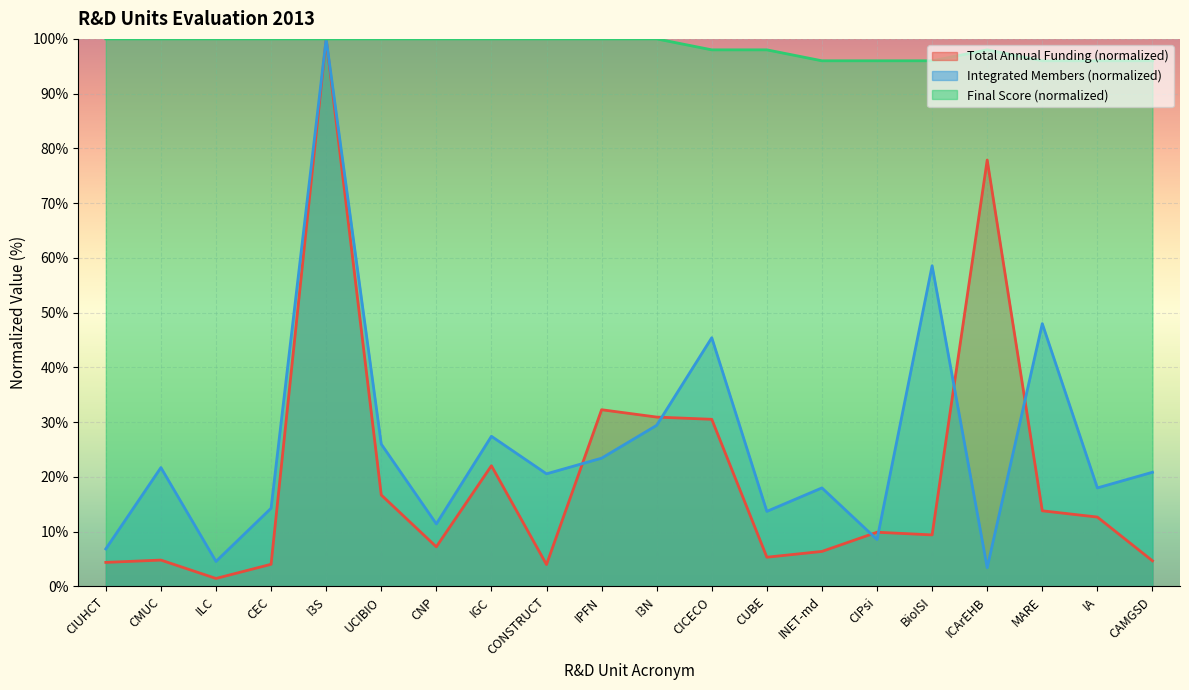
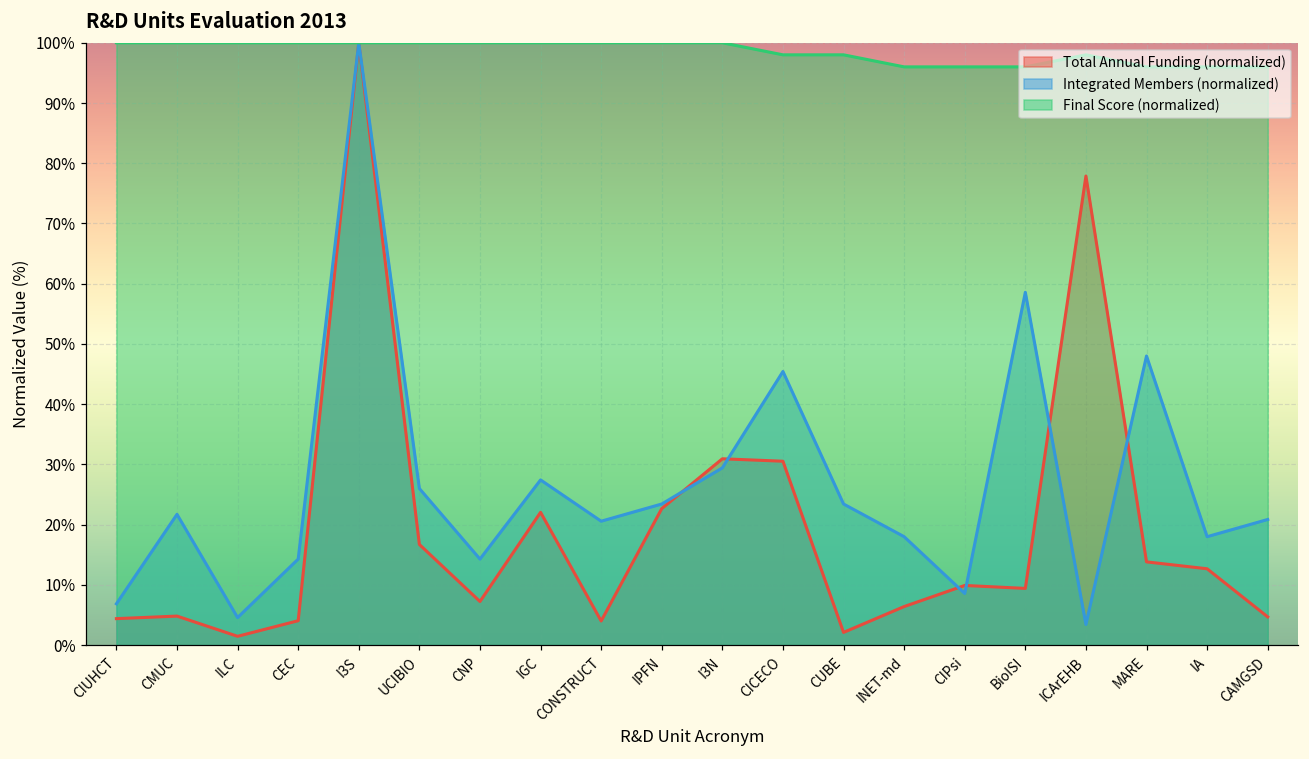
  {
    "Total Annual Funding (normalized)": {
      "CIUHCT": "4%",
      "CMUC": "5%",
      "ILC": "1%",
      "CEC": "4%",
      "UCIBIO": "17%",
      "CNP": "7%",
      "IGC": "22%",
      "CONSTRUCT": "4%",
-     "IPFN": "32%",
+     "IPFN": "23%",
      "I3N": "31%",
      "CICECO": "31%",
-     "CUBE": "5%",
+     "CUBE": "2%",
      "INET-md": "6%",
      "CIPsi": "10%",
      "BioISI": "9%",
      "ICArEHB": "78%",
      "MARE": "14%",
      "IA": "13%",
      "CAMGSD": "5%"
    },
    "Integrated Members (normalized)": {
      "CIUHCT": "7%",
      "CMUC": "22%",
      "ILC": "5%",
      "CEC": "14%",
      "UCIBIO": "26%",
-     "CNP": "11%",
+     "CNP": "14%",
      "IGC": "27%",
      "CONSTRUCT": "21%",
      "IPFN": "23%",
      "I3N": "29%",
      "CICECO": "45%",
-     "CUBE": "14%",
+     "CUBE": "23%",
      "INET-md": "18%",
      "CIPsi": "9%",
      "BioISI": "59%",
      "ICArEHB": "3%",
      "MARE": "48%",
      "IA": "18%",
      "CAMGSD": "21%"
    },
    "Final Score (normalized)": {
      "CIUHCT": "100%",
      "CMUC": "100%",
      "ILC": "100%",
      "CEC": "100%",
      "UCIBIO": "100%",
      "CNP": "100%",
      "IGC": "100%",
      "CONSTRUCT": "100%",
      "IPFN": "100%",
      "I3N": "100%",
      "CICECO": "98%",
      "CUBE": "98%",
      "INET-md": "96%",
      "CIPsi": "96%"
    }
  }
